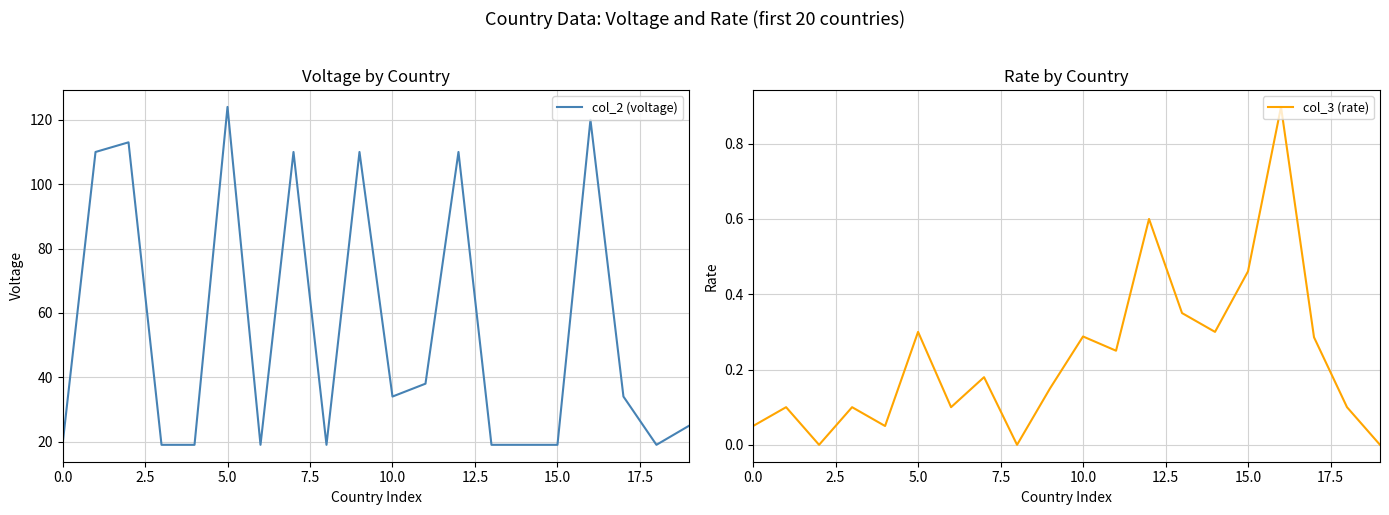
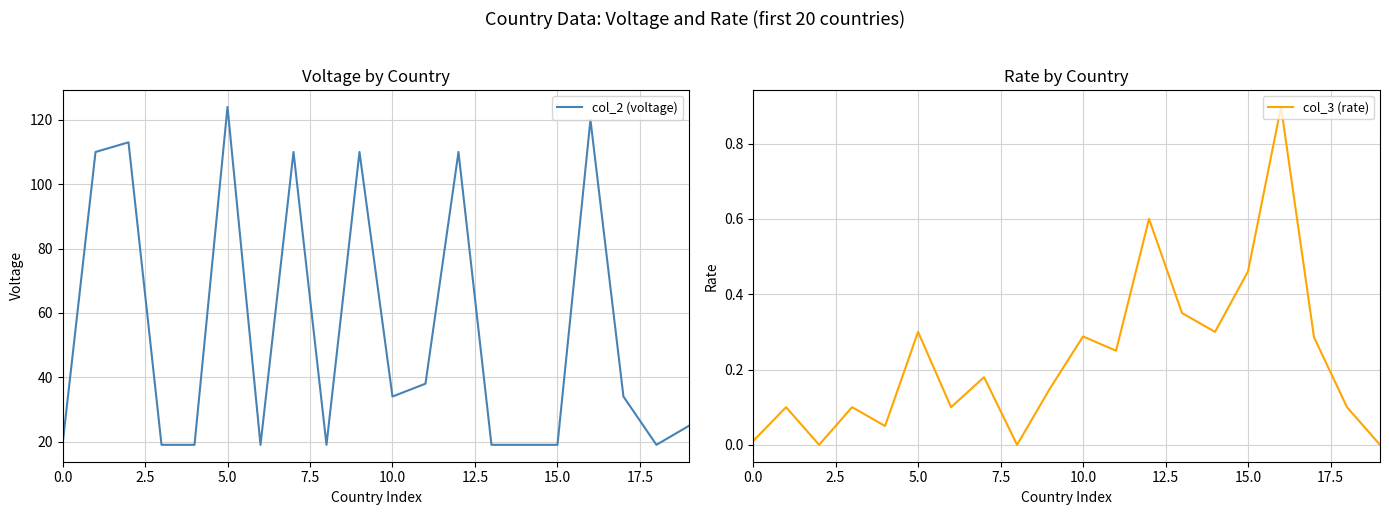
  {
    "Voltage by Country": {
      "0.0": 19,
      "5.0": 124,
      "10.0": 34,
      "15.0": 19
    },
    "Rate by Country": {
-     "0.0": 0.05,
+     "0.0": 0.01,
      "5.0": 0.30,
      "10.0": 0.29,
      "15.0": 0.46
    }
  }
